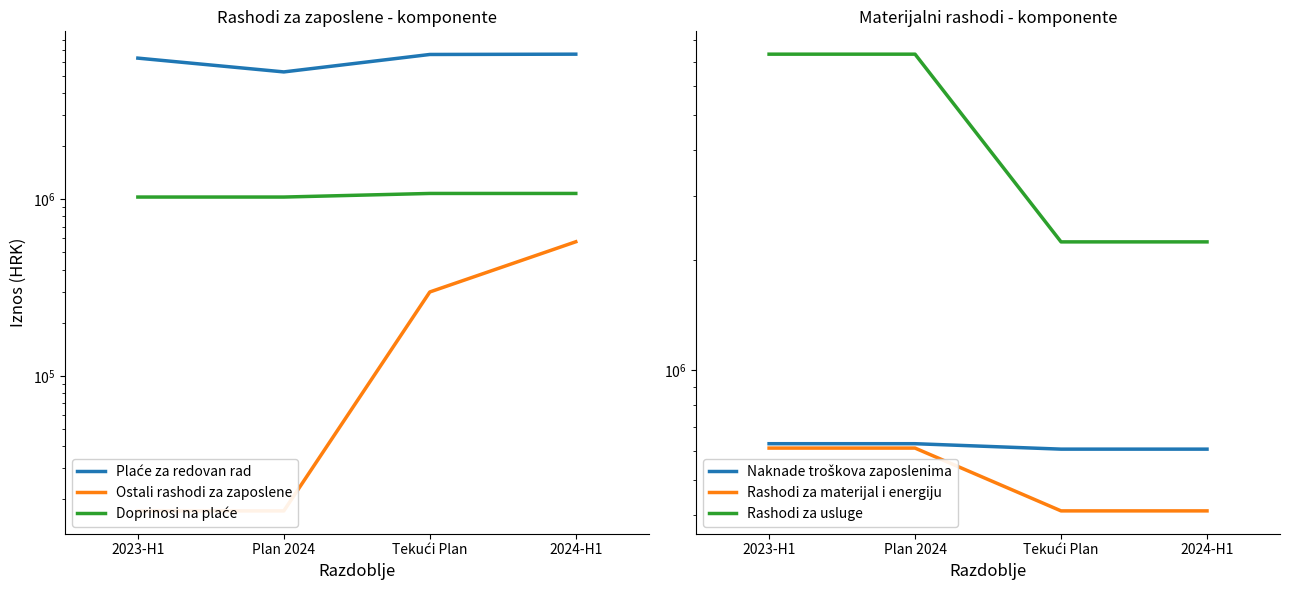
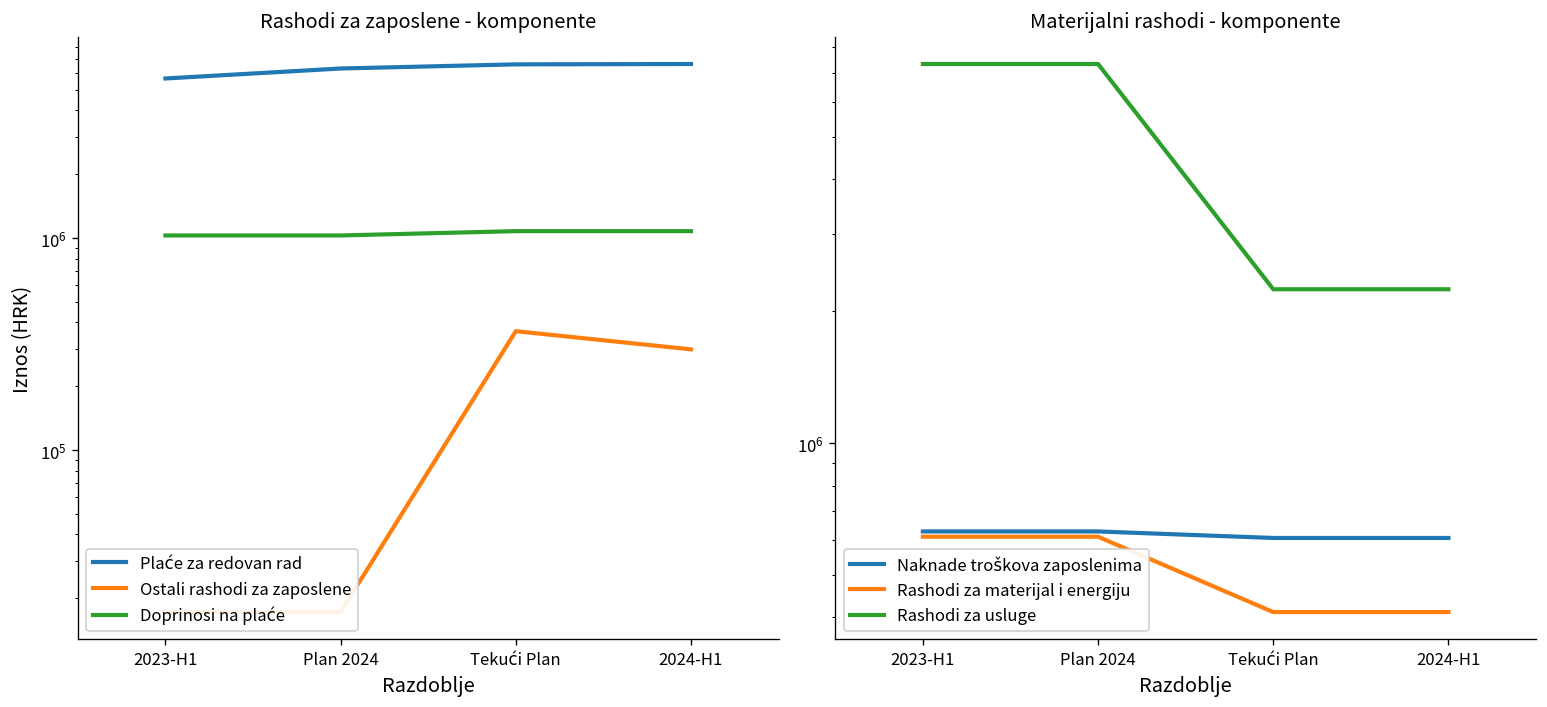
  {
    "Rashodi za zaposlene - komponente": {
      "Plaće za redovan rad": {
-       "2023-H1": 6300000,
-       "Plan 2024": 5300000,
+       "2023-H1": 5700000,
+       "Plan 2024": 6300000,
        "Tekući Plan": 6600000,
        "2024-H1": 6600000
      },
      "Ostali rashodi za zaposlene": {
-       "Tekući Plan": 300000,
-       "2024-H1": 570000
+       "Tekući Plan": 360000,
+       "2024-H1": 300000
      },
      "Doprinosi na plaće": {
        "2023-H1": 1000000,
        "Plan 2024": 1000000,
        "Tekući Plan": 1100000,
        "2024-H1": 1100000
      }
    }
  }
